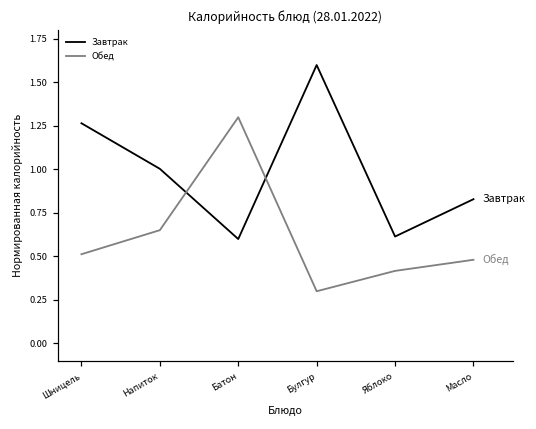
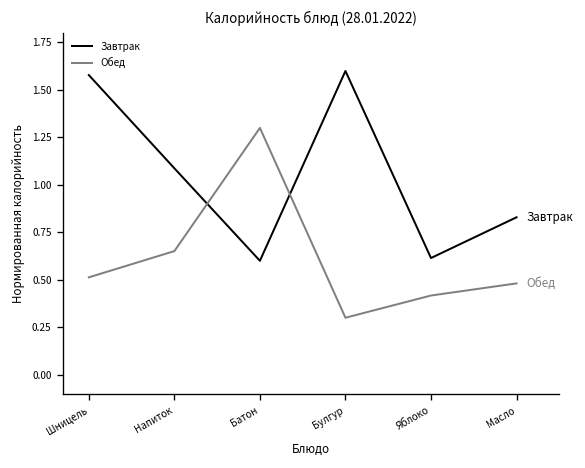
  {
    "Завтрак": {
-     "Шницель": 1.27,
-     "Напиток": 1.00,
+     "Шницель": 1.58,
+     "Напиток": 1.09,
      "Батон": 0.60,
      "Булгур": 1.60,
      "Яблоко": 0.61,
      "Масло": 0.83
    },
    "Обед": {
      "Шницель": 0.51,
      "Напиток": 0.65,
      "Батон": 1.30,
      "Булгур": 0.30,
      "Яблоко": 0.42,
      "Масло": 0.48
    }
  }
